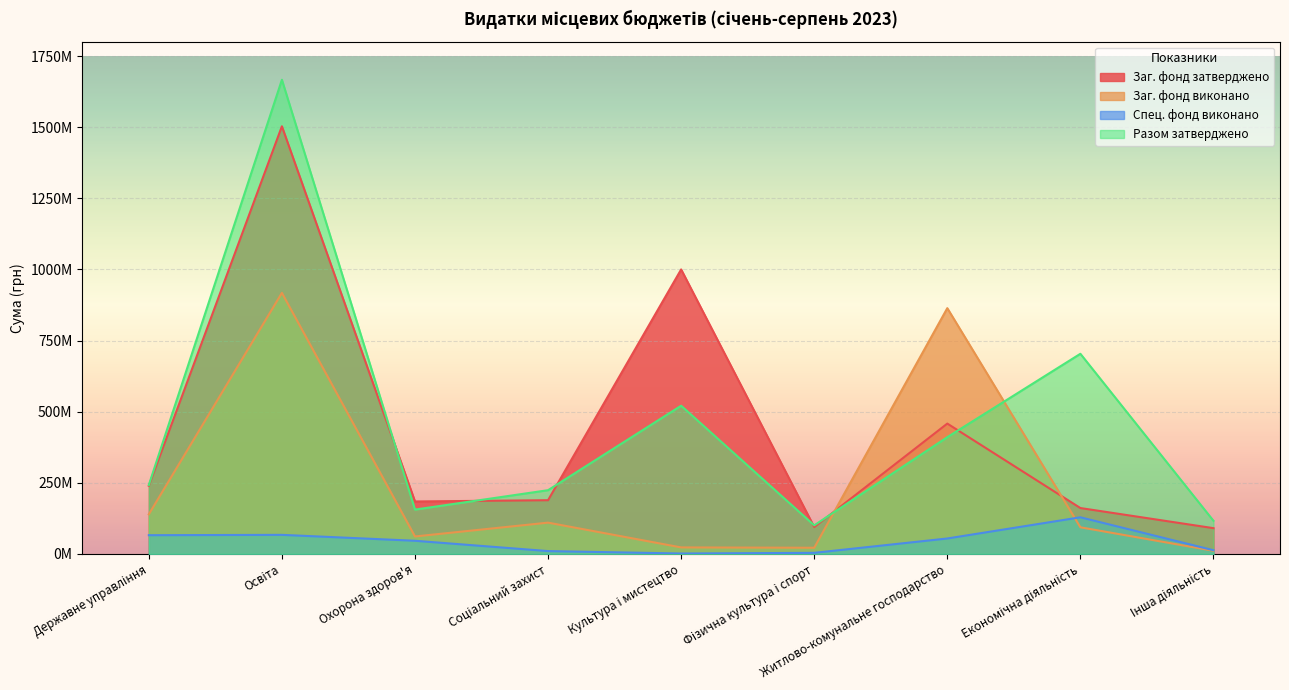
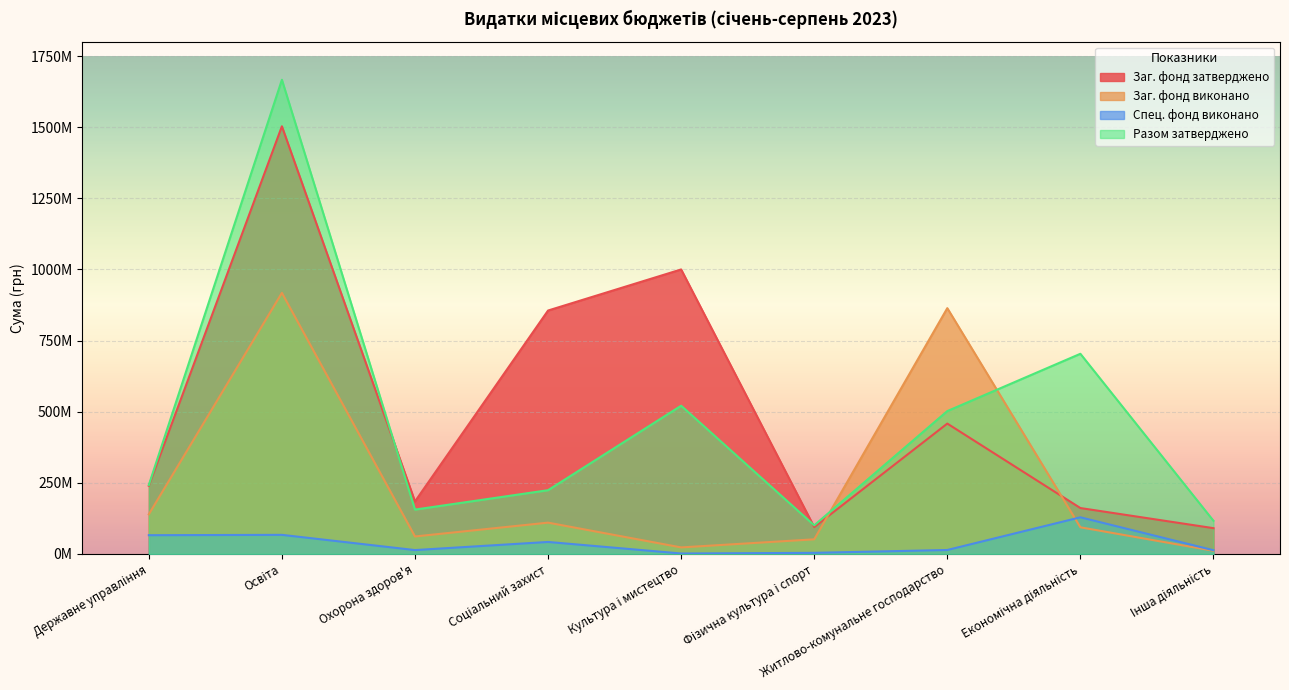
  {
    "Заг. фонд затверджено": {
      "Освіта": 1500000000,
      "Охорона здоров'я": 180000000,
-     "Соціальний захист": 190000000,
+     "Соціальний захист": 860000000,
      "Культура і мистецтво": 1000000000,
      "Житлово-комунальне господарство": 460000000,
      "Економічна діяльність": 160000000,
      "Інша діяльність": 90000000
    },
    "Заг. фонд виконано": {
      "Державне управління": 140000000,
      "Освіта": 920000000,
      "Охорона здоров'я": 60000000,
      "Соціальний захист": 110000000,
      "Культура і мистецтво": 20000000,
-     "Фізична культура і спорт": 20000000,
+     "Фізична культура і спорт": 50000000,
      "Житлово-комунальне господарство": 860000000,
      "Економічна діяльність": 90000000
    },
    "Спец. фонд виконано": {
      "Державне управління": 70000000,
      "Освіта": 70000000,
-     "Охорона здоров'я": 50000000,
-     "Соціальний захист": 10000000,
+     "Охорона здоров'я": 10000000,
+     "Соціальний захист": 40000000,
      "Культура і мистецтво": 0,
      "Фізична культура і спорт": 0,
-     "Житлово-комунальне господарство": 50000000,
+     "Житлово-комунальне господарство": 10000000,
      "Економічна діяльність": 130000000
    },
    "Разом затверджено": {
      "Освіта": 1670000000,
      "Охорона здоров'я": 160000000,
      "Соціальний захист": 220000000,
      "Культура і мистецтво": 520000000,
-     "Житлово-комунальне господарство": 410000000,
+     "Житлово-комунальне господарство": 500000000,
      "Економічна діяльність": 700000000,
      "Інша діяльність": 120000000
    }
  }
